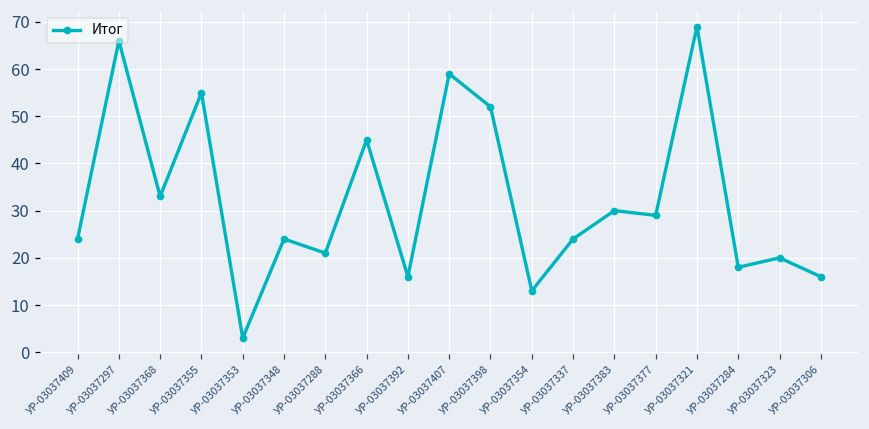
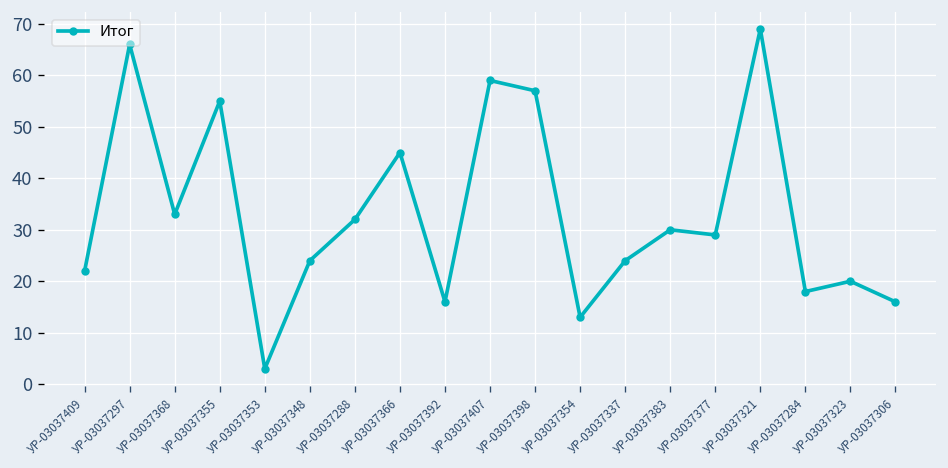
  {
-   "УР-03037409": 24,
+   "УР-03037409": 22,
    "УР-03037368": 33,
    "УР-03037355": 55,
    "УР-03037353": 3,
    "УР-03037348": 24,
-   "УР-03037288": 21,
+   "УР-03037288": 32,
    "УР-03037366": 45,
    "УР-03037392": 16,
    "УР-03037407": 59,
-   "УР-03037398": 52,
+   "УР-03037398": 57,
    "УР-03037354": 13,
    "УР-03037337": 24,
    "УР-03037383": 30,
    "УР-03037377": 29,
    "УР-03037321": 69,
    "УР-03037284": 18,
    "УР-03037323": 20,
    "УР-03037306": 16
  }
